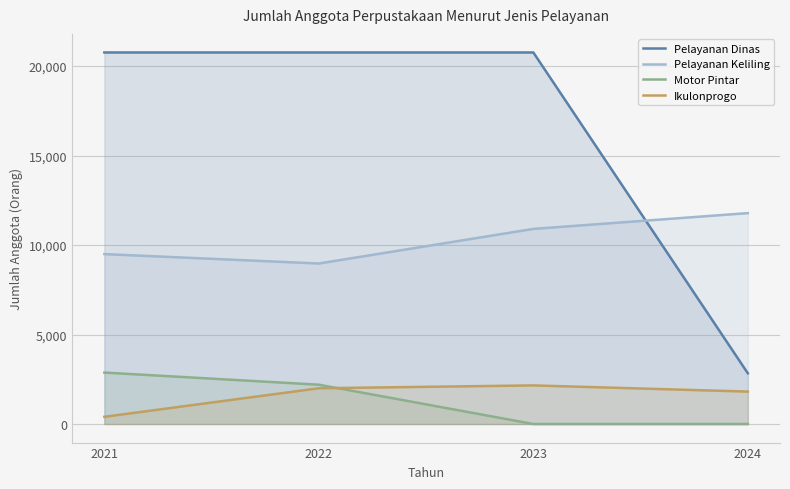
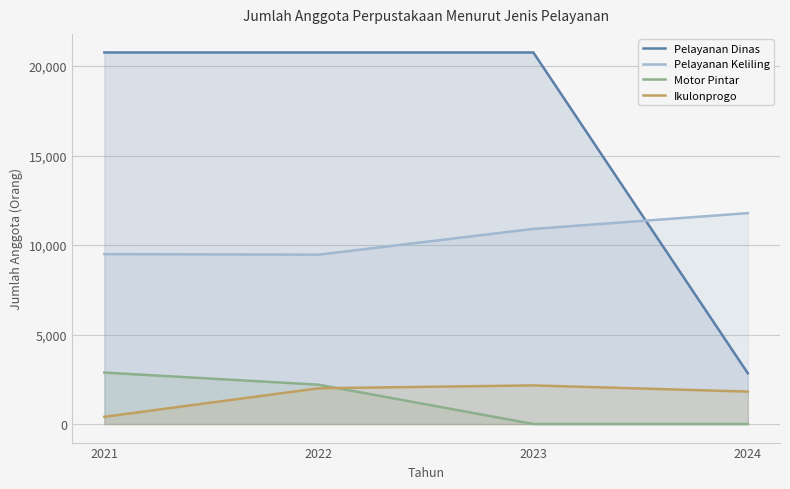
  {
    "Pelayanan Dinas": {
      "2021": "20,800",
      "2022": "20,800",
      "2023": "20,800",
      "2024": "2,800"
    },
    "Pelayanan Keliling": {
      "2021": "9,500",
-     "2022": "9,000",
+     "2022": "9,500",
      "2023": "10,900",
      "2024": "11,800"
    },
    "Motor Pintar": {
      "2021": "2,900",
      "2022": "2,200",
      "2023": "0",
      "2024": "0"
    },
    "Ikulonprogo": {
      "2021": "400",
      "2022": "2,000",
      "2023": "2,200",
      "2024": "1,800"
    }
  }
